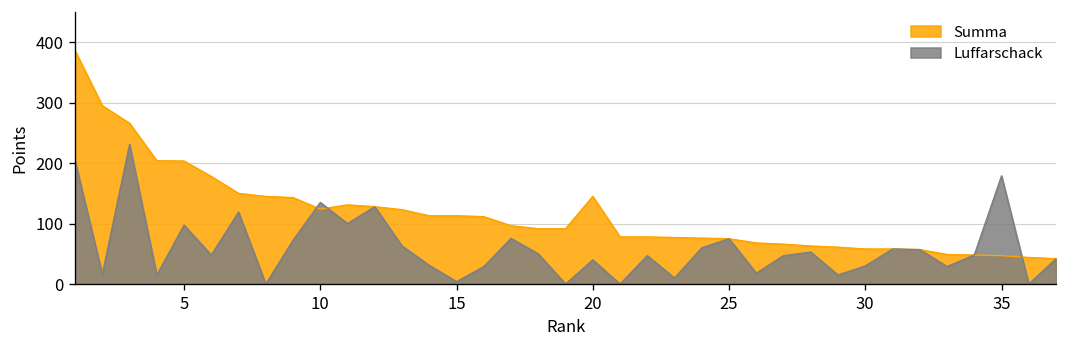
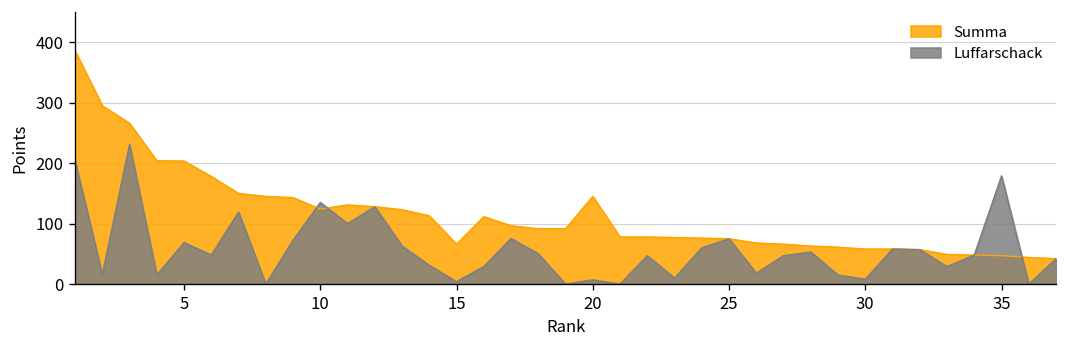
  {
    "Summa": {
      "5": 200,
      "10": 120,
-     "15": 110,
+     "15": 70,
      "20": 150,
      "30": 60,
      "35": 50
    },
    "Luffarschack": {
-     "5": 100,
+     "5": 70,
      "10": 140,
      "15": 0,
-     "20": 40,
-     "30": 30,
+     "20": 10,
+     "30": 10,
      "35": 180
    }
  }
